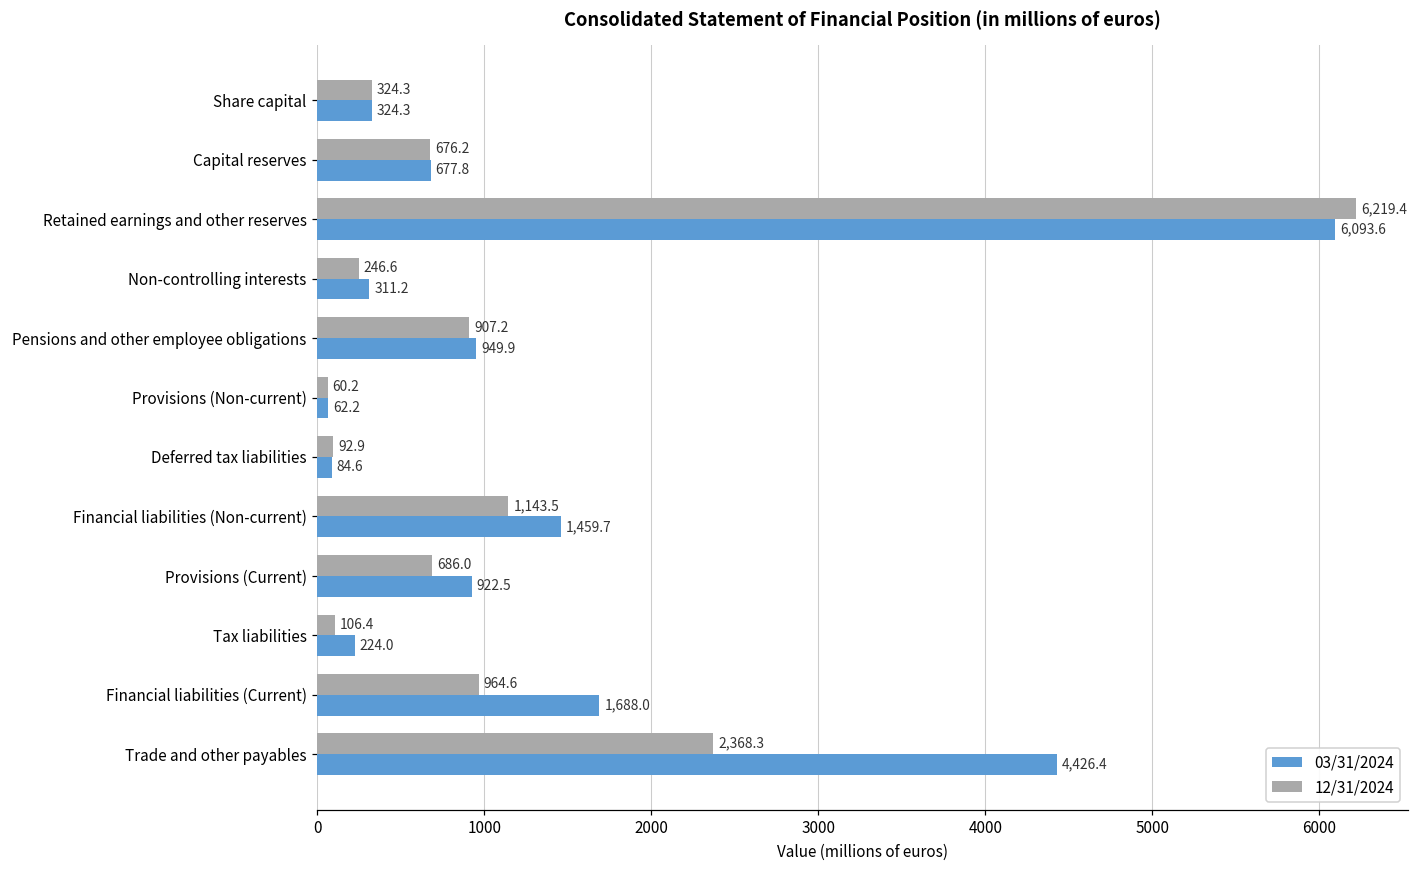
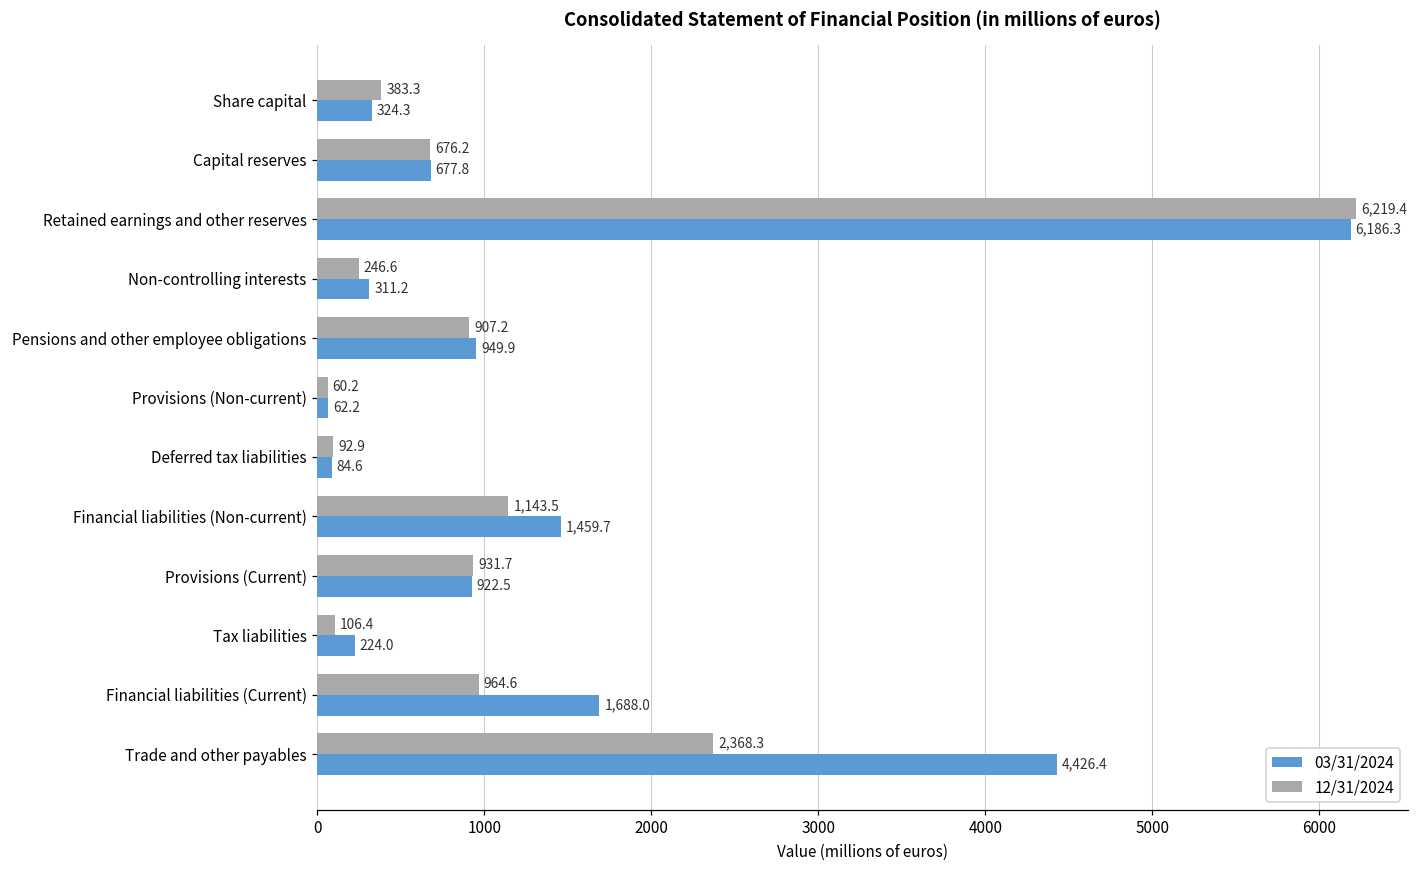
  {
    "03/31/2024": {
      "Share capital": "324.3",
      "Capital reserves": "677.8",
-     "Retained earnings and other reserves": "6,093.6",
+     "Retained earnings and other reserves": "6,186.3",
      "Non-controlling interests": "311.2",
      "Pensions and other employee obligations": "949.9",
      "Provisions (Non-current)": "62.2",
      "Deferred tax liabilities": "84.6",
      "Financial liabilities (Non-current)": "1,459.7",
      "Provisions (Current)": "922.5",
      "Tax liabilities": "224.0",
      "Financial liabilities (Current)": "1,688.0",
      "Trade and other payables": "4,426.4"
    },
    "12/31/2024": {
-     "Share capital": "324.3",
+     "Share capital": "383.3",
      "Capital reserves": "676.2",
      "Retained earnings and other reserves": "6,219.4",
      "Non-controlling interests": "246.6",
      "Pensions and other employee obligations": "907.2",
      "Provisions (Non-current)": "60.2",
      "Deferred tax liabilities": "92.9",
      "Financial liabilities (Non-current)": "1,143.5",
-     "Provisions (Current)": "686.0",
+     "Provisions (Current)": "931.7",
      "Tax liabilities": "106.4",
      "Financial liabilities (Current)": "964.6",
      "Trade and other payables": "2,368.3"
    }
  }
